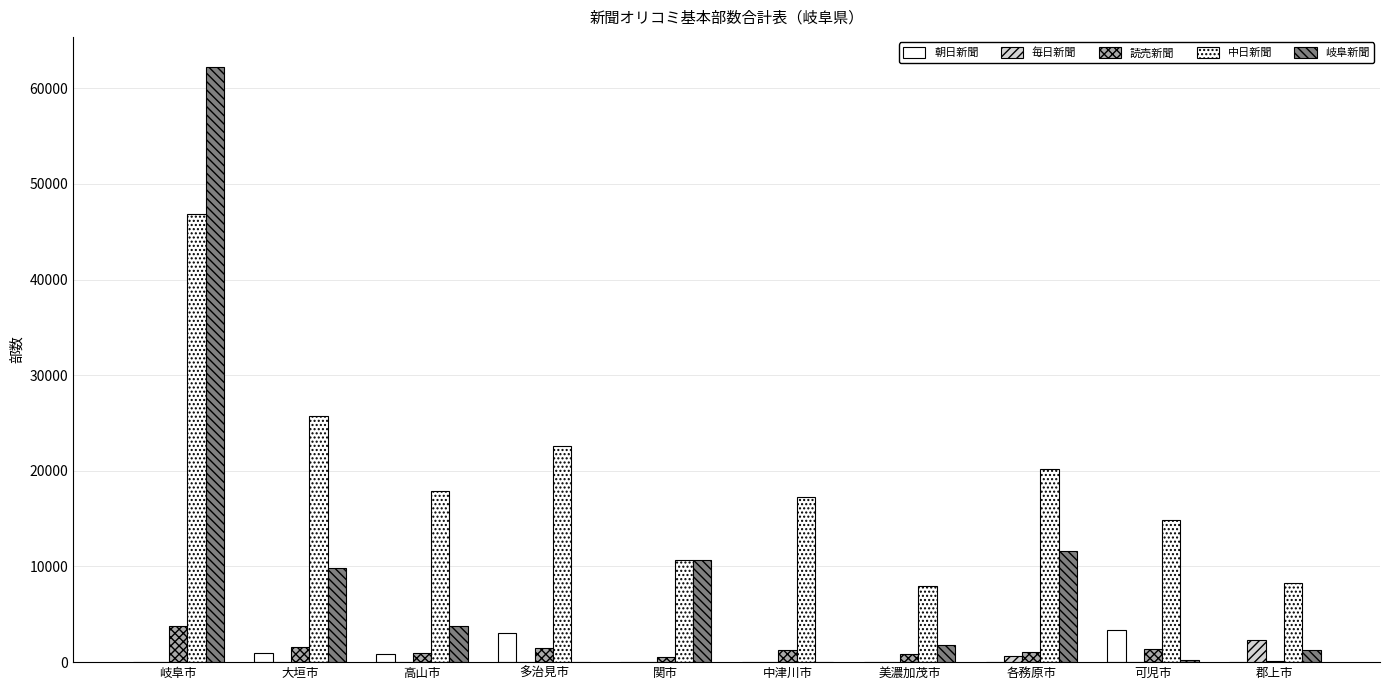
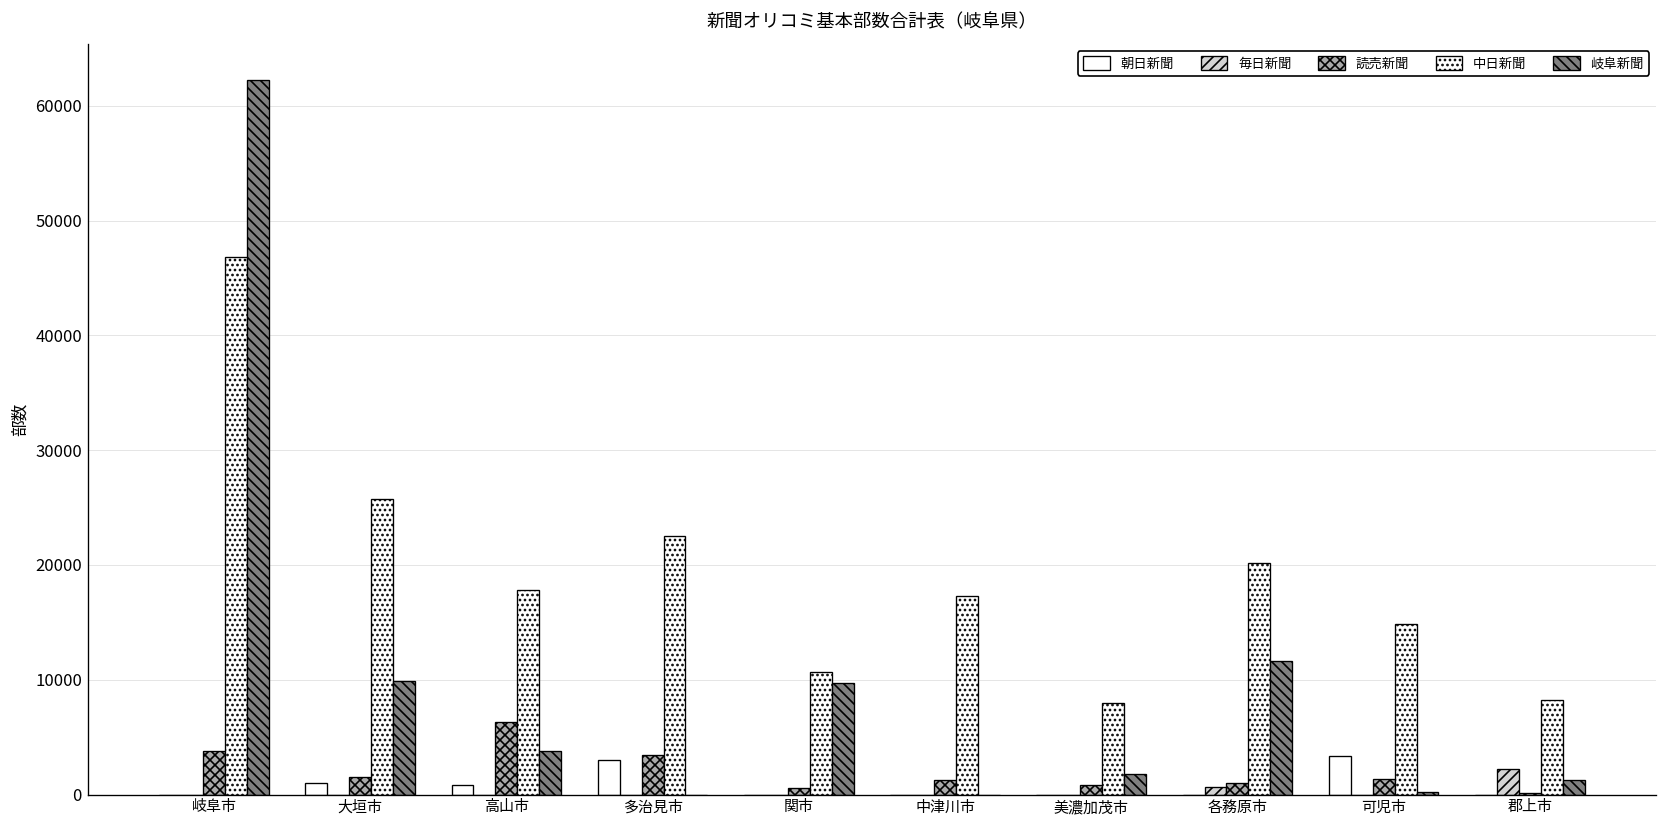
  {
    "毎日新聞": {
      "岐阜市": 0,
      "大垣市": 0,
      "高山市": 0,
      "多治見市": 0,
      "関市": 0,
      "中津川市": 0,
      "美濃加茂市": 0,
      "各務原市": 1000,
      "可児市": 0,
      "郡上市": 2000
    },
    "読売新聞": {
      "岐阜市": 4000,
      "大垣市": 2000,
-     "高山市": 1000,
-     "多治見市": 1000,
+     "高山市": 6000,
+     "多治見市": 3000,
      "関市": 1000,
      "中津川市": 1000,
      "美濃加茂市": 1000,
      "各務原市": 1000,
      "可児市": 1000
    },
    "岐阜新聞": {
      "岐阜市": 62000,
      "大垣市": 10000,
      "高山市": 4000,
      "多治見市": 0,
-     "関市": 11000,
+     "関市": 10000,
      "中津川市": 0,
      "美濃加茂市": 2000,
      "各務原市": 12000,
      "郡上市": 1000
    }
  }
